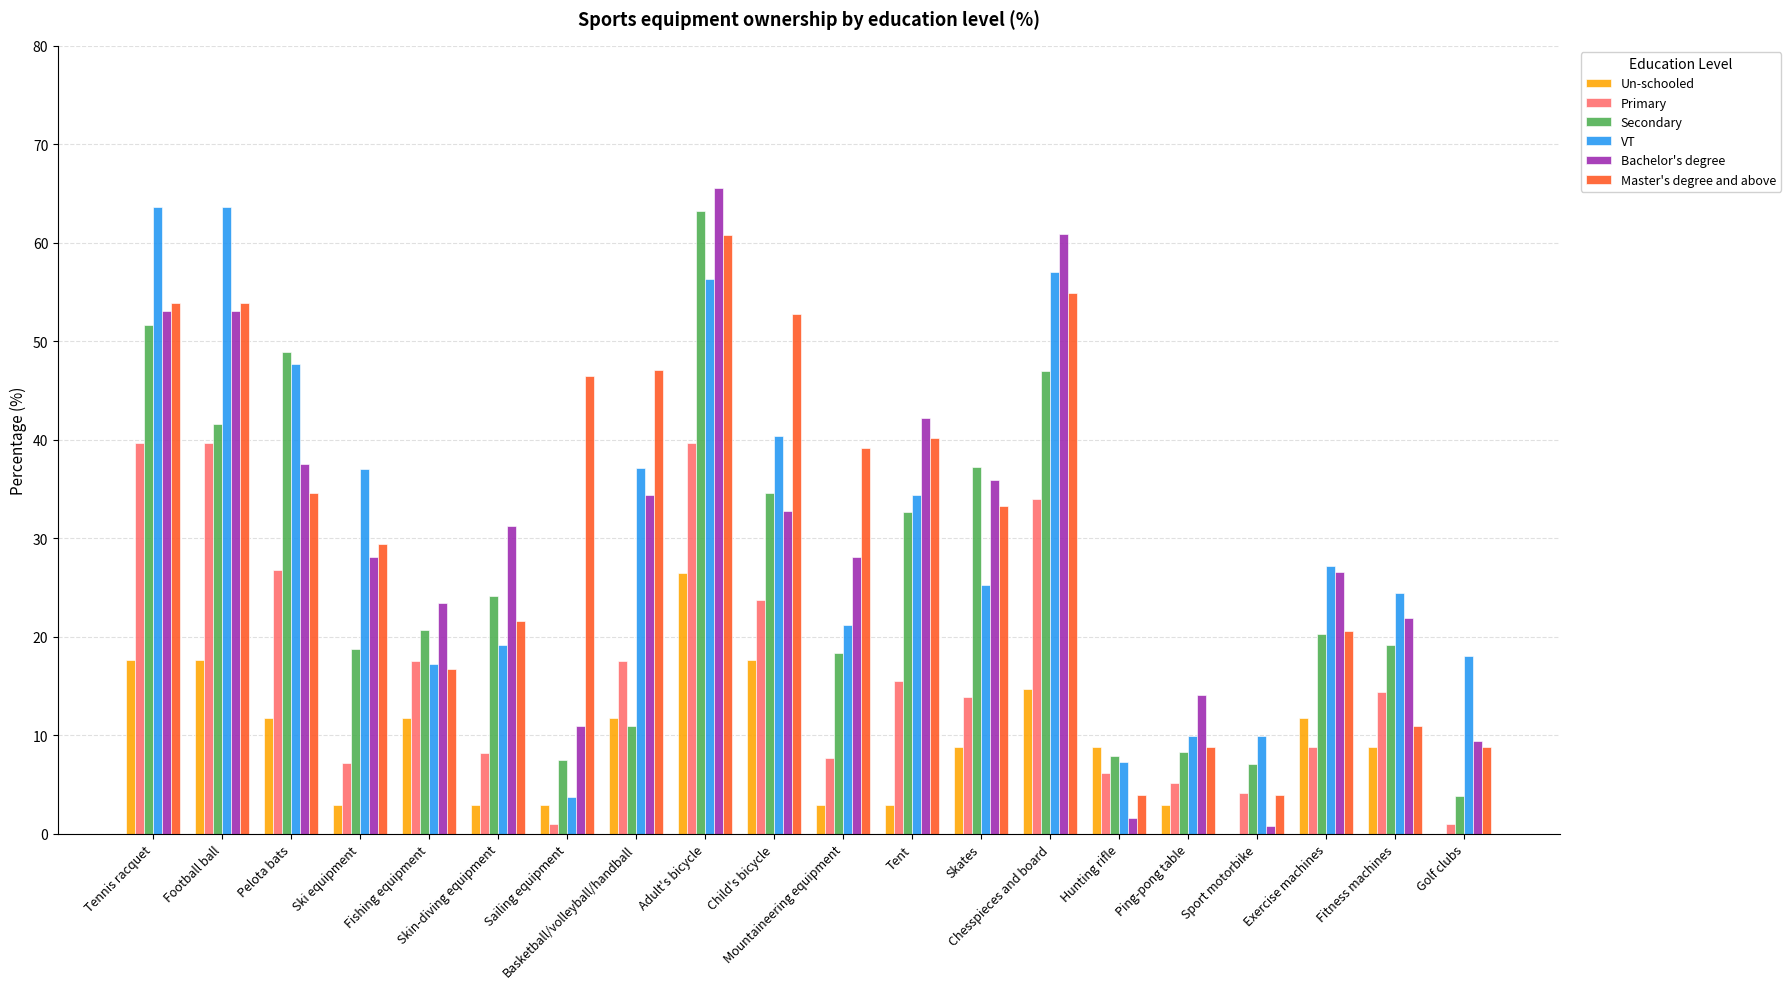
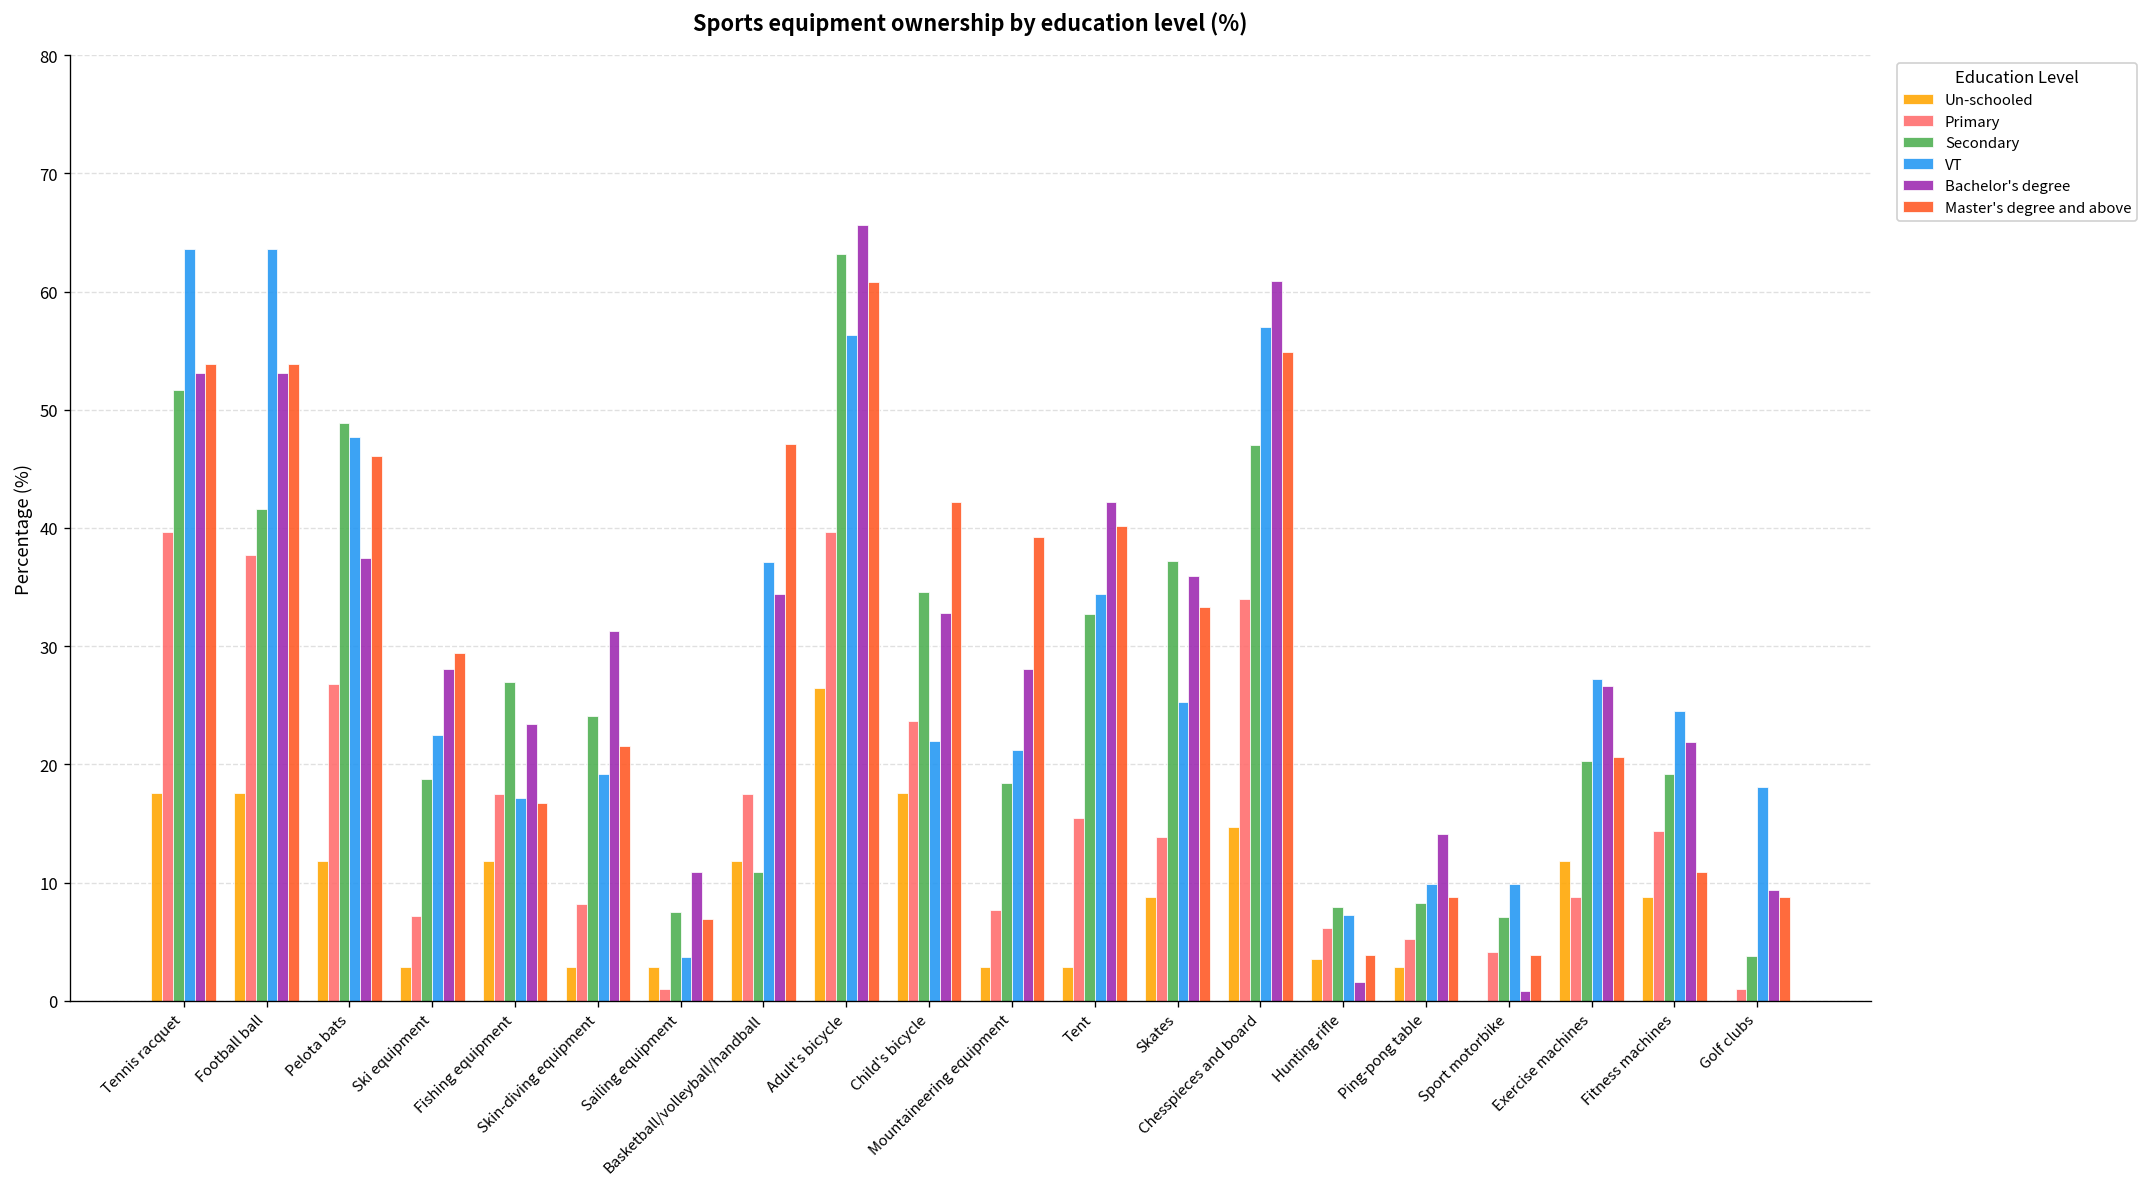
  {
    "Un-schooled": {
      "Tennis racquet": 18,
      "Football ball": 18,
      "Pelota bats": 12,
      "Ski equipment": 3,
      "Fishing equipment": 12,
      "Skin-diving equipment": 3,
      "Sailing equipment": 3,
      "Basketball/volleyball/handball": 12,
      "Adult's bicycle": 27,
      "Child's bicycle": 18,
      "Mountaineering equipment": 3,
      "Tent": 3,
      "Skates": 9,
      "Chesspieces and board": 15,
-     "Hunting rifle": 9,
+     "Hunting rifle": 4,
      "Ping-pong table": 3,
      "Sport motorbike": 0,
      "Exercise machines": 12,
      "Fitness machines": 9,
      "Golf clubs": 0
    },
    "Primary": {
      "Tennis racquet": 40,
-     "Football ball": 40,
+     "Football ball": 38,
      "Pelota bats": 27,
      "Ski equipment": 7,
      "Fishing equipment": 18,
      "Skin-diving equipment": 8,
      "Sailing equipment": 1,
      "Basketball/volleyball/handball": 18,
      "Adult's bicycle": 40,
      "Child's bicycle": 24,
      "Mountaineering equipment": 8,
      "Tent": 16,
      "Skates": 14,
      "Chesspieces and board": 34,
      "Hunting rifle": 6,
      "Ping-pong table": 5,
      "Sport motorbike": 4,
      "Exercise machines": 9,
      "Fitness machines": 14,
      "Golf clubs": 1
    },
    "Secondary": {
      "Tennis racquet": 52,
      "Football ball": 42,
      "Pelota bats": 49,
      "Ski equipment": 19,
-     "Fishing equipment": 21,
+     "Fishing equipment": 27,
      "Skin-diving equipment": 24,
      "Sailing equipment": 8,
      "Basketball/volleyball/handball": 11,
      "Adult's bicycle": 63,
      "Child's bicycle": 35,
      "Mountaineering equipment": 18,
      "Tent": 33,
      "Skates": 37,
      "Chesspieces and board": 47,
      "Hunting rifle": 8,
      "Ping-pong table": 8,
      "Sport motorbike": 7,
      "Exercise machines": 20,
      "Fitness machines": 19,
      "Golf clubs": 4
    },
    "VT": {
      "Tennis racquet": 64,
      "Football ball": 64,
      "Pelota bats": 48,
-     "Ski equipment": 37,
+     "Ski equipment": 23,
      "Fishing equipment": 17,
      "Skin-diving equipment": 19,
      "Sailing equipment": 4,
      "Basketball/volleyball/handball": 37,
      "Adult's bicycle": 56,
-     "Child's bicycle": 40,
+     "Child's bicycle": 22,
      "Mountaineering equipment": 21,
      "Tent": 34,
      "Skates": 25,
      "Chesspieces and board": 57,
      "Hunting rifle": 7,
      "Ping-pong table": 10,
      "Sport motorbike": 10,
      "Exercise machines": 27,
      "Fitness machines": 25,
      "Golf clubs": 18
    },
    "Bachelor's degree": {
      "Tennis racquet": 53,
      "Football ball": 53,
      "Pelota bats": 38,
      "Ski equipment": 28,
      "Fishing equipment": 23,
      "Skin-diving equipment": 31,
      "Sailing equipment": 11,
      "Basketball/volleyball/handball": 34,
      "Adult's bicycle": 66,
      "Child's bicycle": 33,
      "Mountaineering equipment": 28,
      "Tent": 42,
      "Skates": 36,
      "Chesspieces and board": 61,
      "Hunting rifle": 2,
      "Ping-pong table": 14,
      "Sport motorbike": 1,
      "Exercise machines": 27,
      "Fitness machines": 22,
      "Golf clubs": 9
    },
    "Master's degree and above": {
      "Tennis racquet": 54,
      "Football ball": 54,
-     "Pelota bats": 35,
+     "Pelota bats": 46,
      "Ski equipment": 29,
      "Fishing equipment": 17,
      "Skin-diving equipment": 22,
-     "Sailing equipment": 47,
+     "Sailing equipment": 7,
      "Basketball/volleyball/handball": 47,
      "Adult's bicycle": 61,
-     "Child's bicycle": 53,
+     "Child's bicycle": 42,
      "Mountaineering equipment": 39,
      "Tent": 40,
      "Skates": 33,
      "Chesspieces and board": 55,
      "Hunting rifle": 4,
      "Ping-pong table": 9,
      "Sport motorbike": 4,
      "Exercise machines": 21,
      "Fitness machines": 11,
      "Golf clubs": 9
    }
  }
